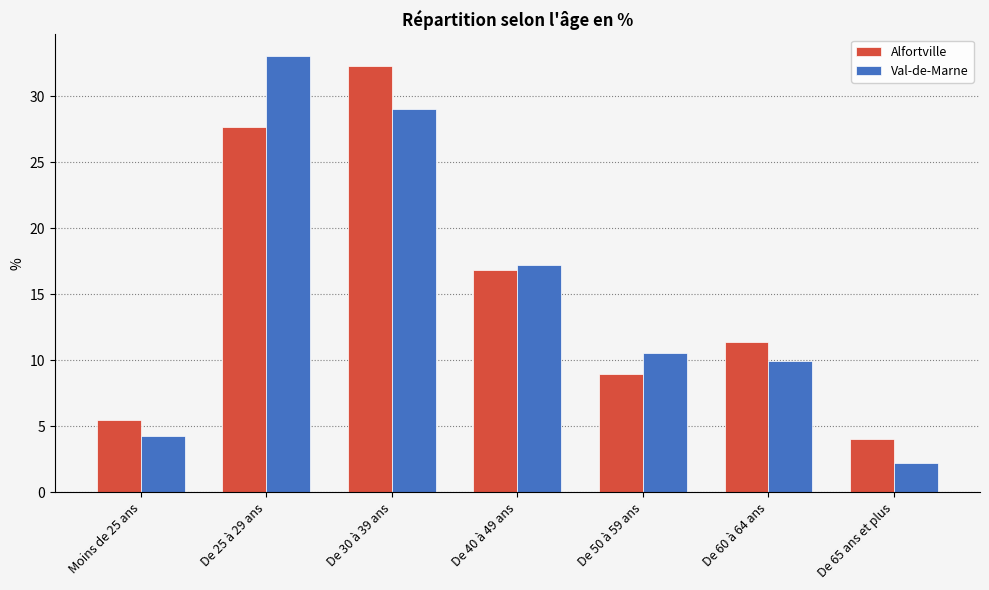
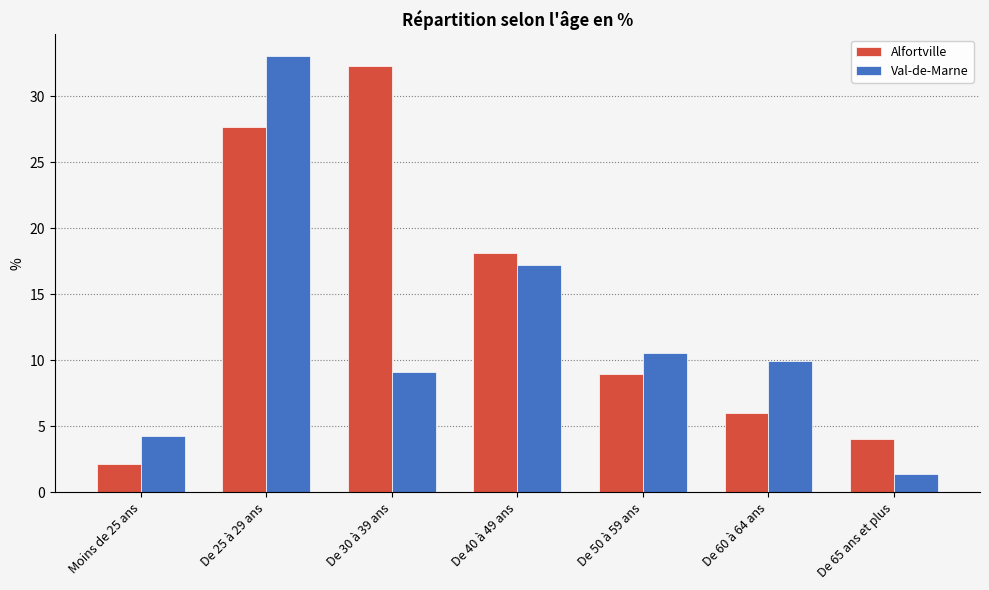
  {
    "Alfortville": {
-     "Moins de 25 ans": 5.5,
+     "Moins de 25 ans": 2.1,
      "De 25 à 29 ans": 27.7,
      "De 30 à 39 ans": 32.3,
-     "De 40 à 49 ans": 16.8,
+     "De 40 à 49 ans": 18.1,
      "De 50 à 59 ans": 9.0,
-     "De 60 à 64 ans": 11.4,
+     "De 60 à 64 ans": 6.0,
      "De 65 ans et plus": 4.1
    },
    "Val-de-Marne": {
      "Moins de 25 ans": 4.2,
      "De 25 à 29 ans": 33.0,
-     "De 30 à 39 ans": 29.0,
+     "De 30 à 39 ans": 9.1,
      "De 40 à 49 ans": 17.2,
      "De 50 à 59 ans": 10.6,
      "De 60 à 64 ans": 9.9,
-     "De 65 ans et plus": 2.2
+     "De 65 ans et plus": 1.4
    }
  }
